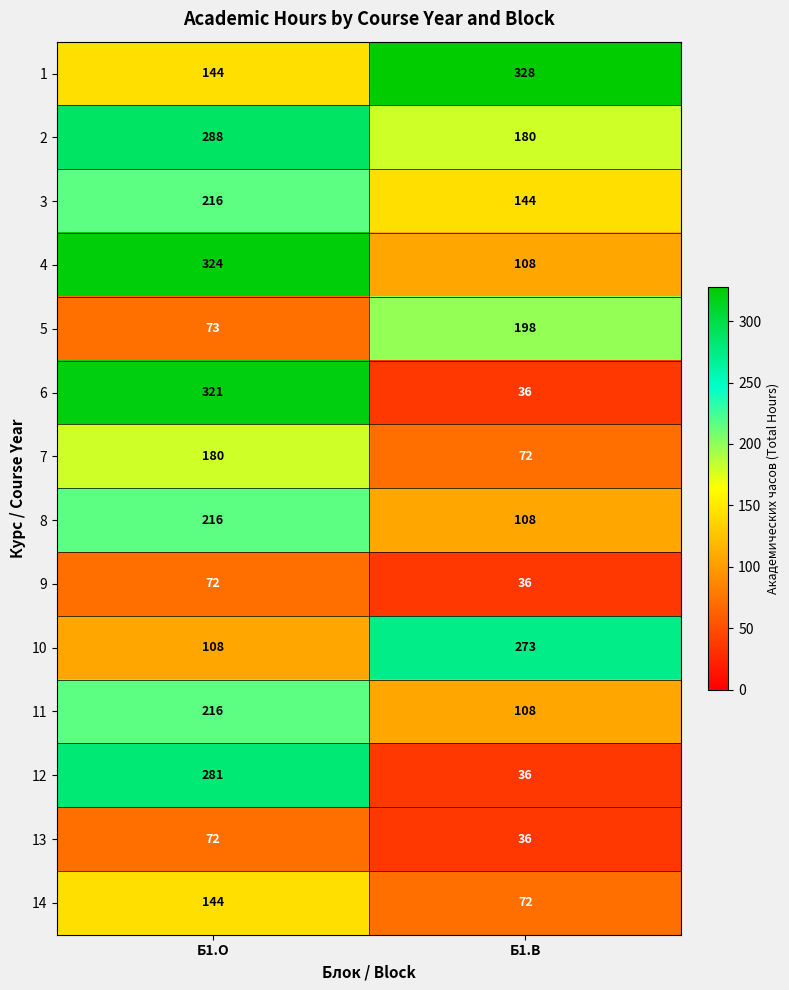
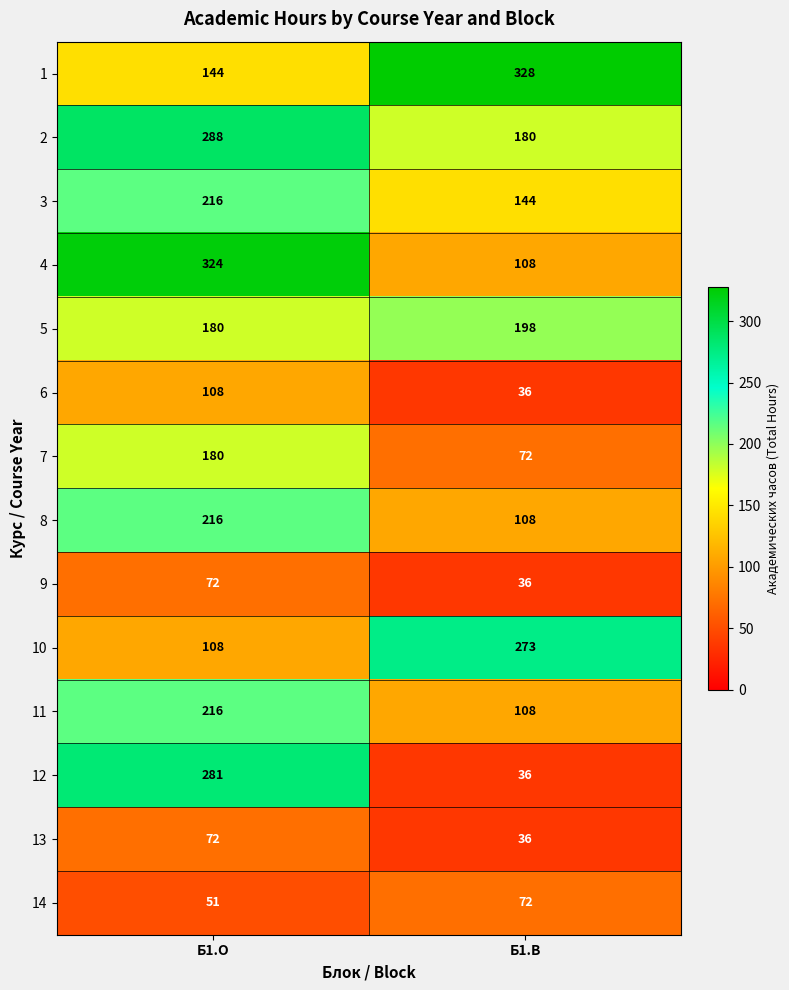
  {
    "1": {
      "Б1.О": 144,
      "Б1.В": 328
    },
    "2": {
      "Б1.О": 288,
      "Б1.В": 180
    },
    "3": {
      "Б1.О": 216,
      "Б1.В": 144
    },
    "4": {
      "Б1.О": 324,
      "Б1.В": 108
    },
    "5": {
-     "Б1.О": 73,
+     "Б1.О": 180,
      "Б1.В": 198
    },
    "6": {
-     "Б1.О": 321,
+     "Б1.О": 108,
      "Б1.В": 36
    },
    "7": {
      "Б1.О": 180,
      "Б1.В": 72
    },
    "8": {
      "Б1.О": 216,
      "Б1.В": 108
    },
    "9": {
      "Б1.О": 72,
      "Б1.В": 36
    },
    "10": {
      "Б1.О": 108,
      "Б1.В": 273
    },
    "11": {
      "Б1.О": 216,
      "Б1.В": 108
    },
    "12": {
      "Б1.О": 281,
      "Б1.В": 36
    },
    "13": {
      "Б1.О": 72,
      "Б1.В": 36
    },
    "14": {
-     "Б1.О": 144,
+     "Б1.О": 51,
      "Б1.В": 72
    }
  }
